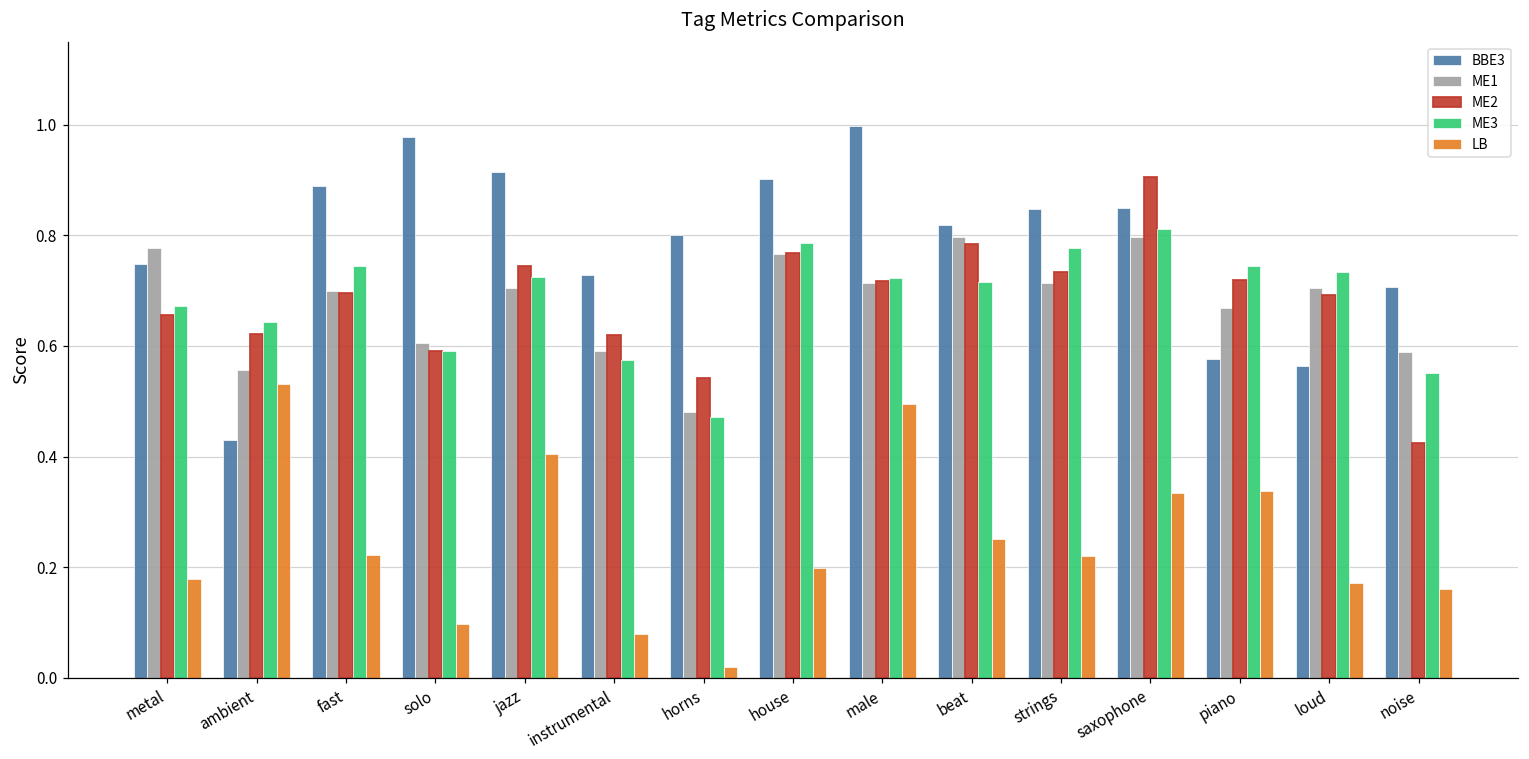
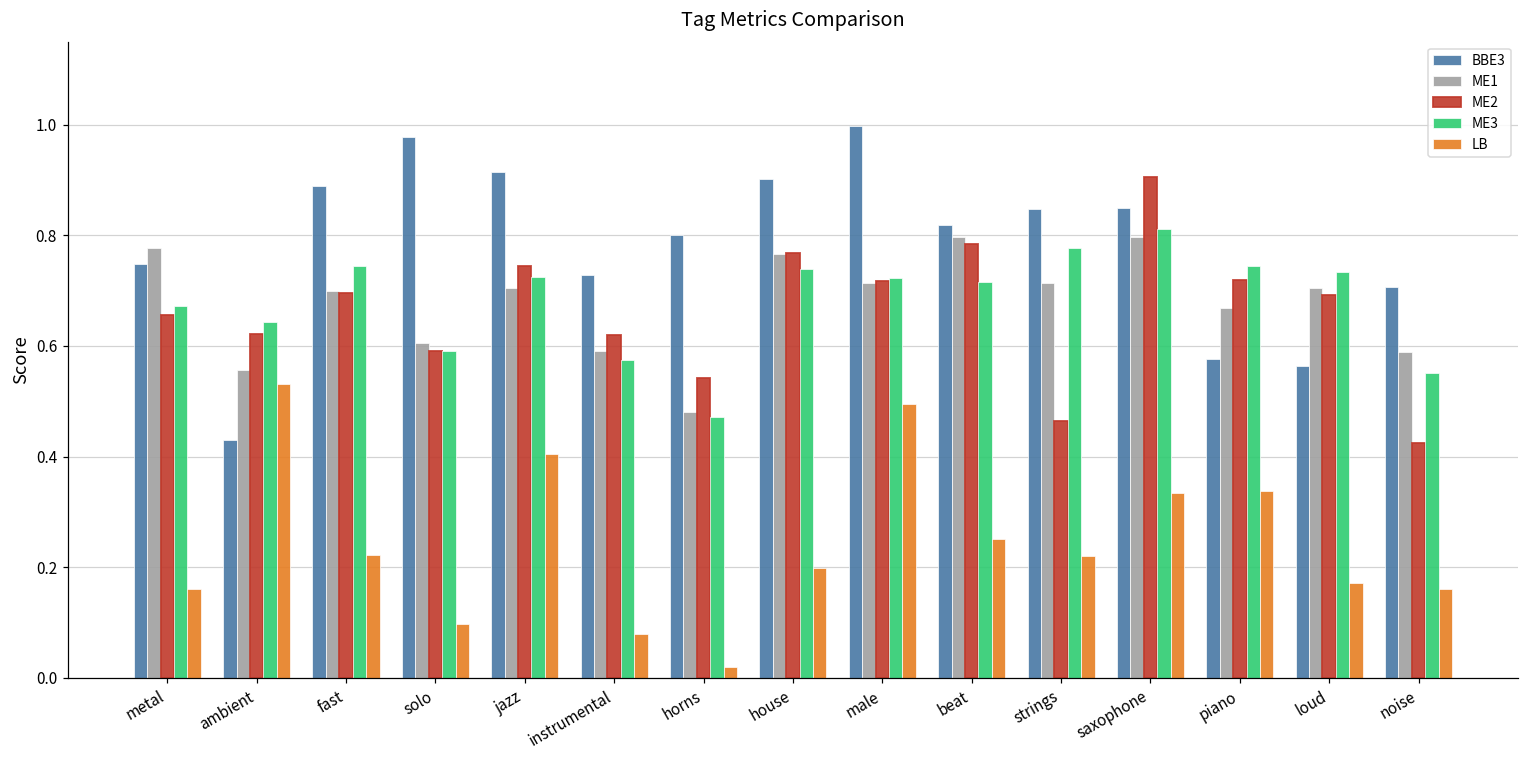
  {
    "BBE3": {
      "metal": 0.75,
      "ambient": 0.43,
      "fast": 0.89,
      "solo": 0.98,
      "jazz": 0.91,
      "instrumental": 0.73,
      "horns": 0.80,
      "house": 0.90,
      "male": 1.00,
      "beat": 0.82,
      "strings": 0.85,
      "saxophone": 0.85,
      "piano": 0.58,
      "loud": 0.56,
      "noise": 0.71
    },
    "ME1": {
      "metal": 0.78,
      "ambient": 0.56,
      "fast": 0.70,
      "solo": 0.61,
      "jazz": 0.70,
      "instrumental": 0.59,
      "horns": 0.48,
      "house": 0.77,
      "male": 0.71,
      "beat": 0.80,
      "strings": 0.71,
      "saxophone": 0.80,
      "piano": 0.67,
      "loud": 0.71,
      "noise": 0.59
    },
    "ME2": {
      "metal": 0.66,
      "ambient": 0.62,
      "fast": 0.70,
      "solo": 0.59,
      "jazz": 0.74,
      "instrumental": 0.62,
      "horns": 0.54,
      "house": 0.77,
      "male": 0.72,
      "beat": 0.78,
-     "strings": 0.73,
+     "strings": 0.46,
      "saxophone": 0.90,
      "piano": 0.72,
      "loud": 0.69,
      "noise": 0.42
    },
    "ME3": {
      "metal": 0.67,
      "ambient": 0.64,
      "fast": 0.74,
      "solo": 0.59,
      "jazz": 0.72,
      "instrumental": 0.57,
      "horns": 0.47,
-     "house": 0.79,
+     "house": 0.74,
      "male": 0.72,
      "beat": 0.72,
      "strings": 0.78,
      "saxophone": 0.81,
      "piano": 0.74,
      "loud": 0.73,
      "noise": 0.55
    },
    "LB": {
-     "metal": 0.18,
+     "metal": 0.16,
      "ambient": 0.53,
      "fast": 0.22,
      "solo": 0.10,
      "jazz": 0.40,
      "instrumental": 0.08,
      "horns": 0.02,
      "house": 0.20,
      "male": 0.49,
      "beat": 0.25,
      "strings": 0.22,
      "saxophone": 0.33,
      "piano": 0.34,
      "loud": 0.17,
      "noise": 0.16
    }
  }
